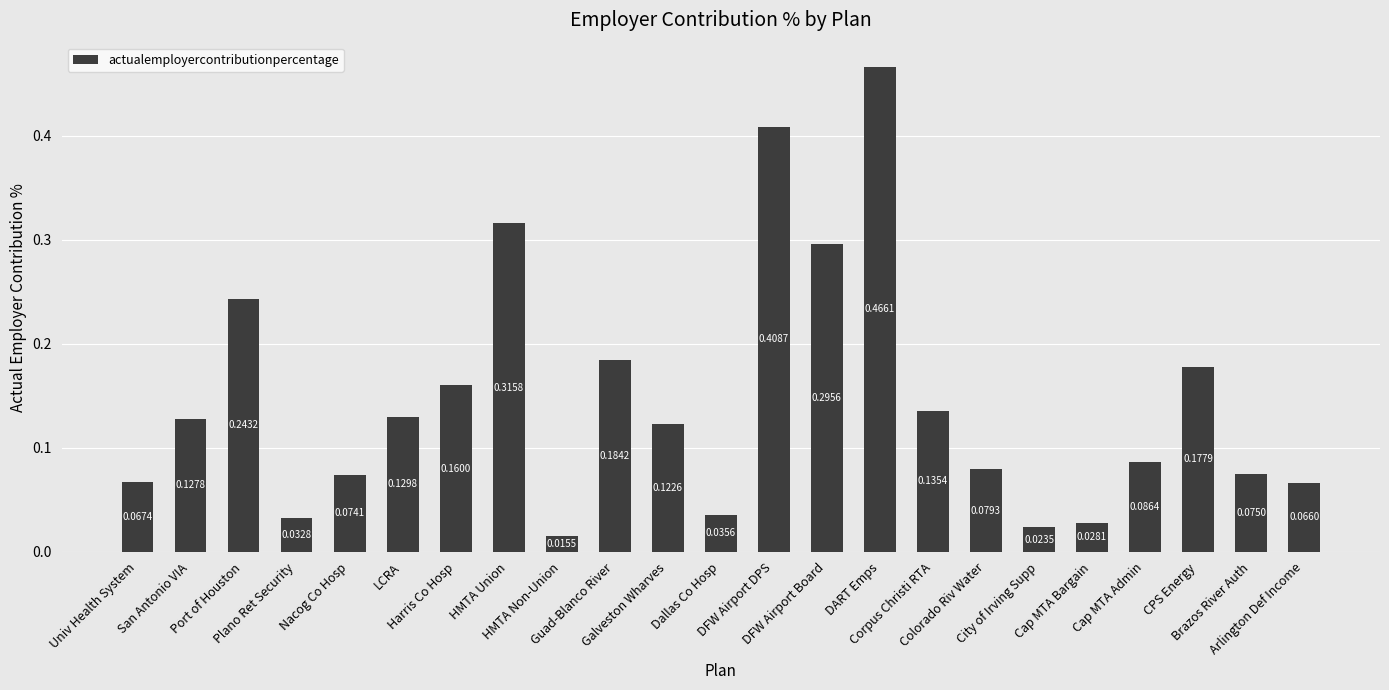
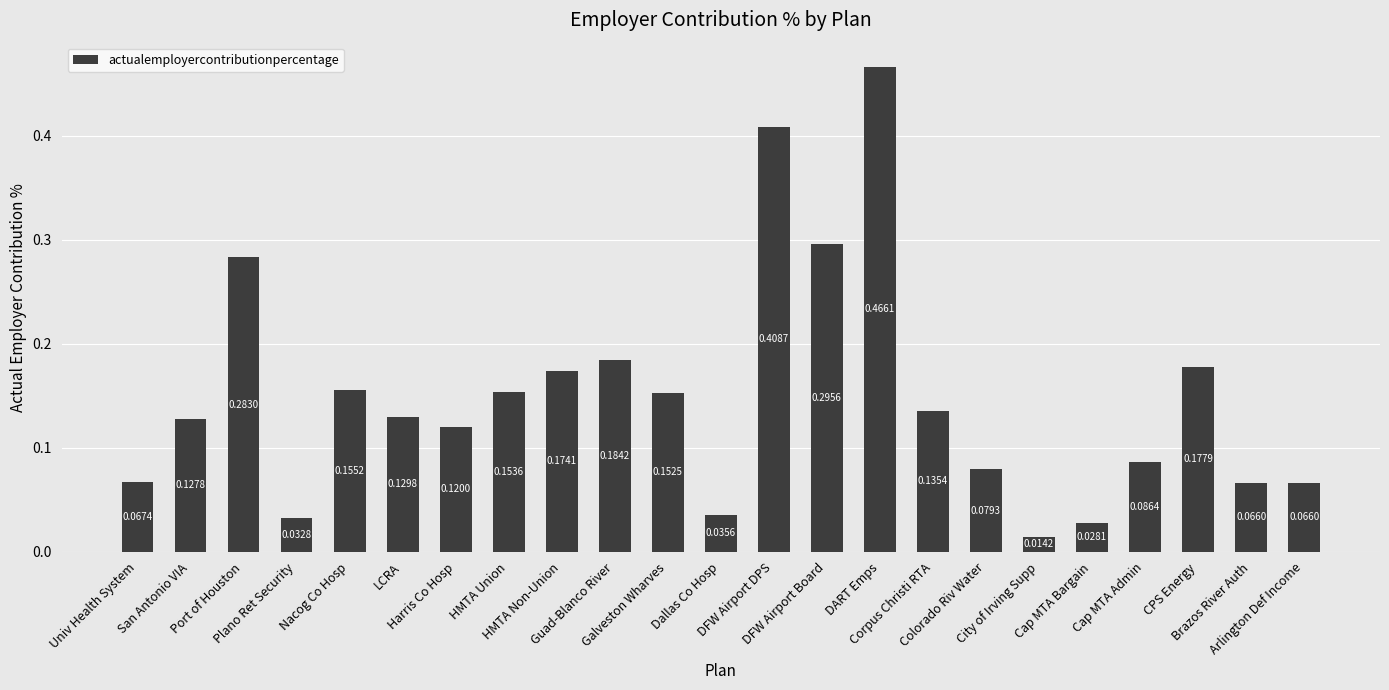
  {
    "Univ Health System": 0.0674,
    "San Antonio VIA": 0.1278,
-   "Port of Houston": 0.2432,
+   "Port of Houston": 0.2830,
    "Plano Ret Security": 0.0328,
-   "Nacog Co Hosp": 0.0741,
+   "Nacog Co Hosp": 0.1552,
    "LCRA": 0.1298,
-   "Harris Co Hosp": 0.1600,
-   "HMTA Union": 0.3158,
-   "HMTA Non-Union": 0.0155,
+   "Harris Co Hosp": 0.1200,
+   "HMTA Union": 0.1536,
+   "HMTA Non-Union": 0.1741,
    "Guad-Blanco River": 0.1842,
-   "Galveston Wharves": 0.1226,
+   "Galveston Wharves": 0.1525,
    "Dallas Co Hosp": 0.0356,
    "DFW Airport DPS": 0.4087,
    "DFW Airport Board": 0.2956,
    "DART Emps": 0.4661,
    "Corpus Christi RTA": 0.1354,
    "Colorado Riv Water": 0.0793,
-   "City of Irving Supp": 0.0235,
+   "City of Irving Supp": 0.0142,
    "Cap MTA Bargain": 0.0281,
    "Cap MTA Admin": 0.0864,
    "CPS Energy": 0.1779,
-   "Brazos River Auth": 0.0750,
+   "Brazos River Auth": 0.0660,
    "Arlington Def Income": 0.0660
  }
